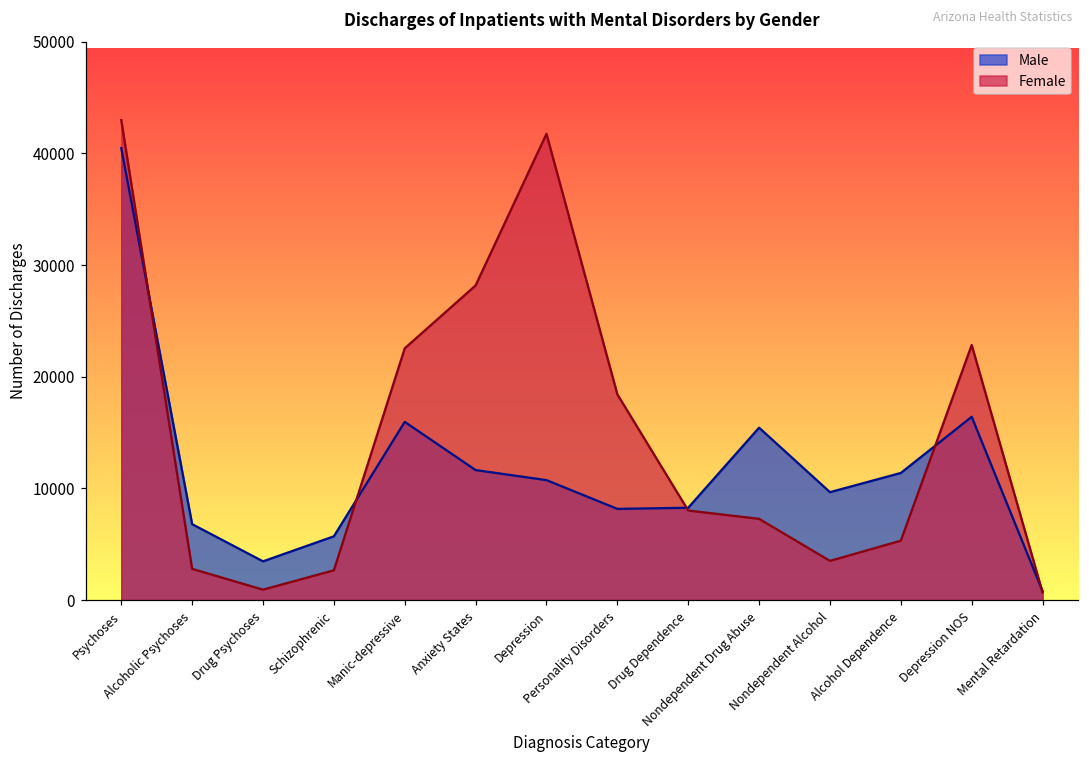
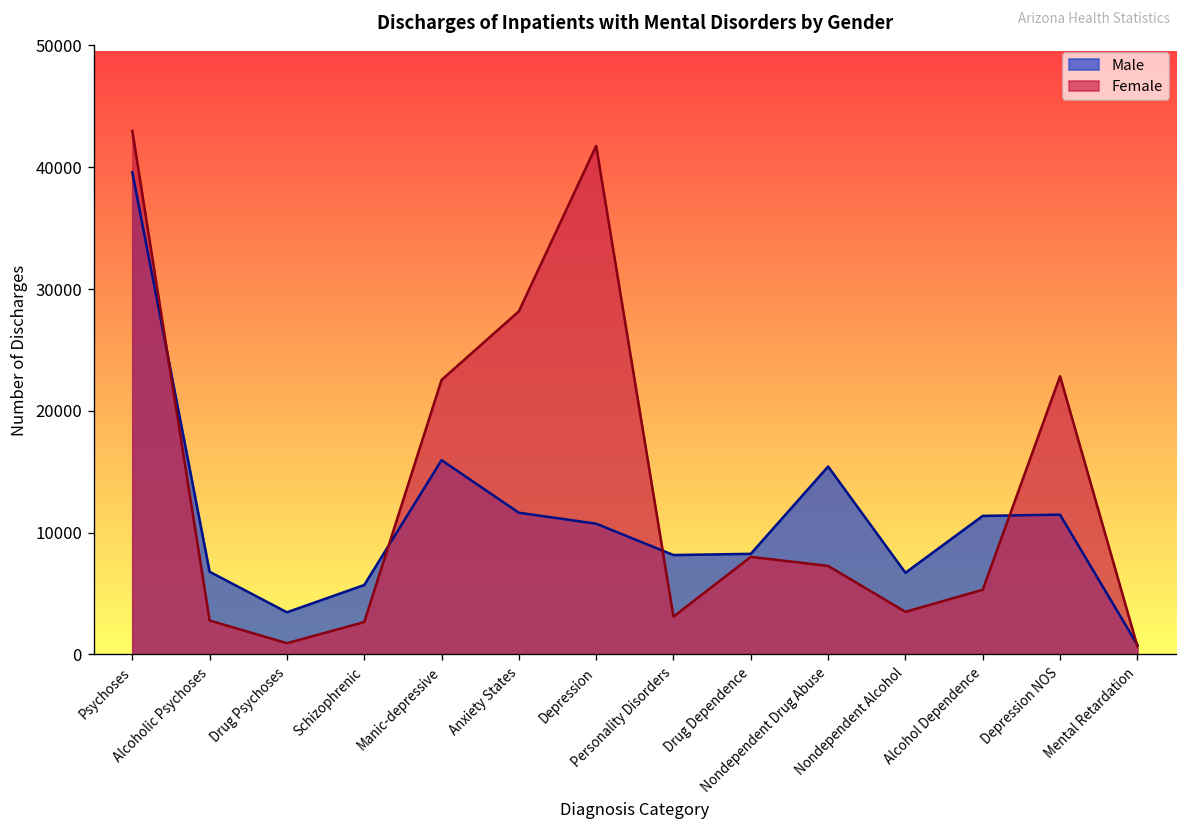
  {
    "Male": {
-     "Psychoses": 40500,
+     "Psychoses": 39600,
      "Alcoholic Psychoses": 6800,
      "Drug Psychoses": 3500,
      "Schizophrenic": 5700,
      "Manic-depressive": 15900,
      "Anxiety States": 11600,
      "Depression": 10700,
      "Personality Disorders": 8200,
      "Nondependent Drug Abuse": 15400,
-     "Nondependent Alcohol": 9700,
+     "Nondependent Alcohol": 6700,
      "Alcohol Dependence": 11400,
-     "Depression NOS": 16400
+     "Depression NOS": 11500
    },
    "Female": {
      "Psychoses": 43000,
      "Alcoholic Psychoses": 2800,
      "Drug Psychoses": 900,
      "Schizophrenic": 2700,
      "Manic-depressive": 22500,
      "Anxiety States": 28200,
      "Depression": 41700,
-     "Personality Disorders": 18400,
+     "Personality Disorders": 3100,
      "Nondependent Drug Abuse": 7300,
      "Nondependent Alcohol": 3500,
      "Alcohol Dependence": 5300,
      "Depression NOS": 22800
    }
  }
